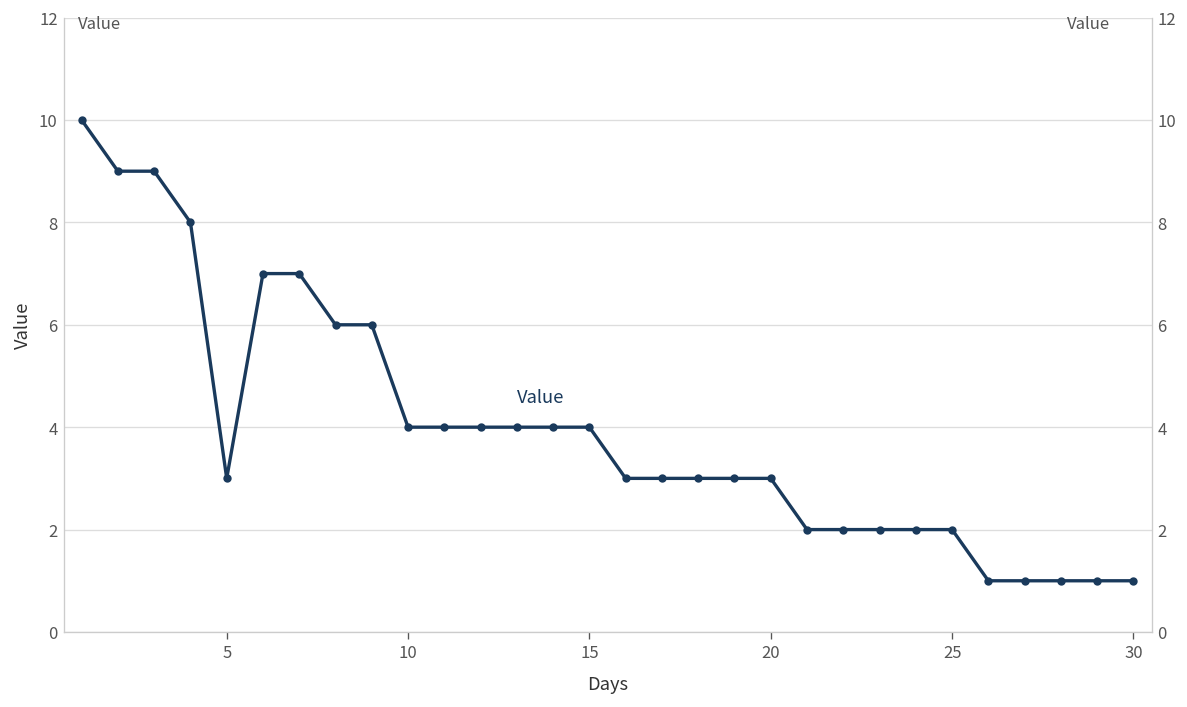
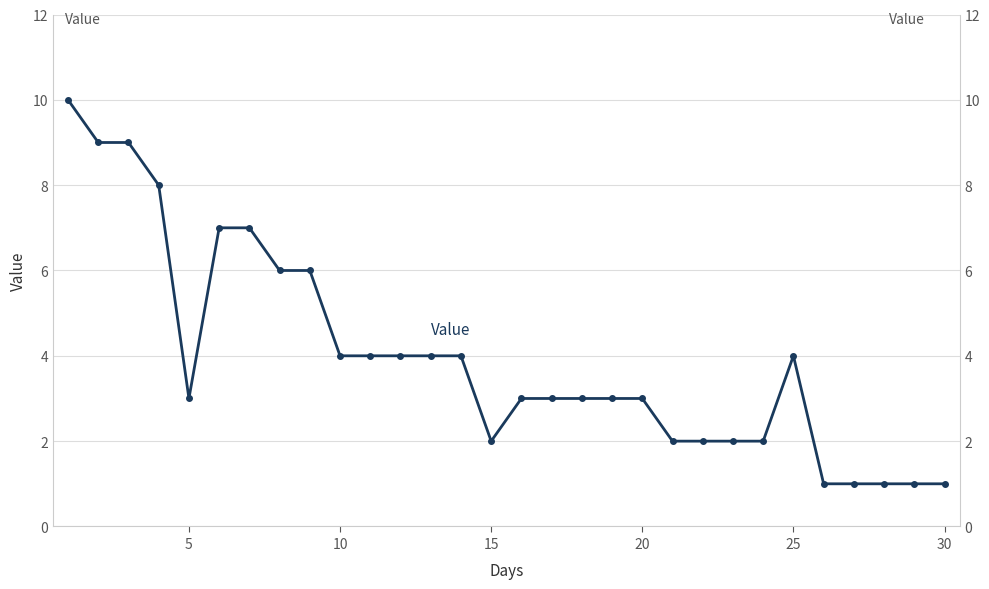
  {
    "5": 3,
    "10": 4,
-   "15": 4,
+   "15": 2,
    "20": 3,
-   "25": 2,
+   "25": 4,
    "30": 1
  }
